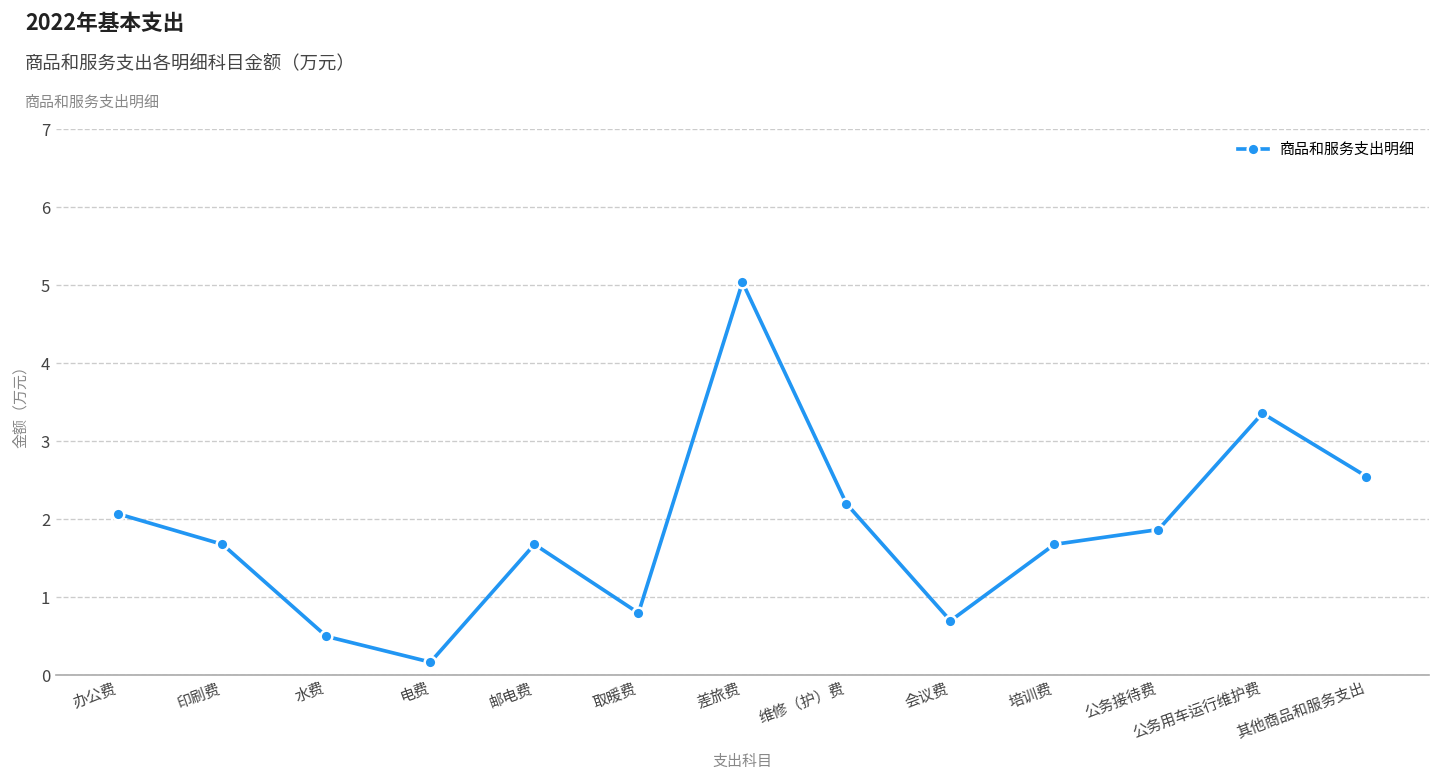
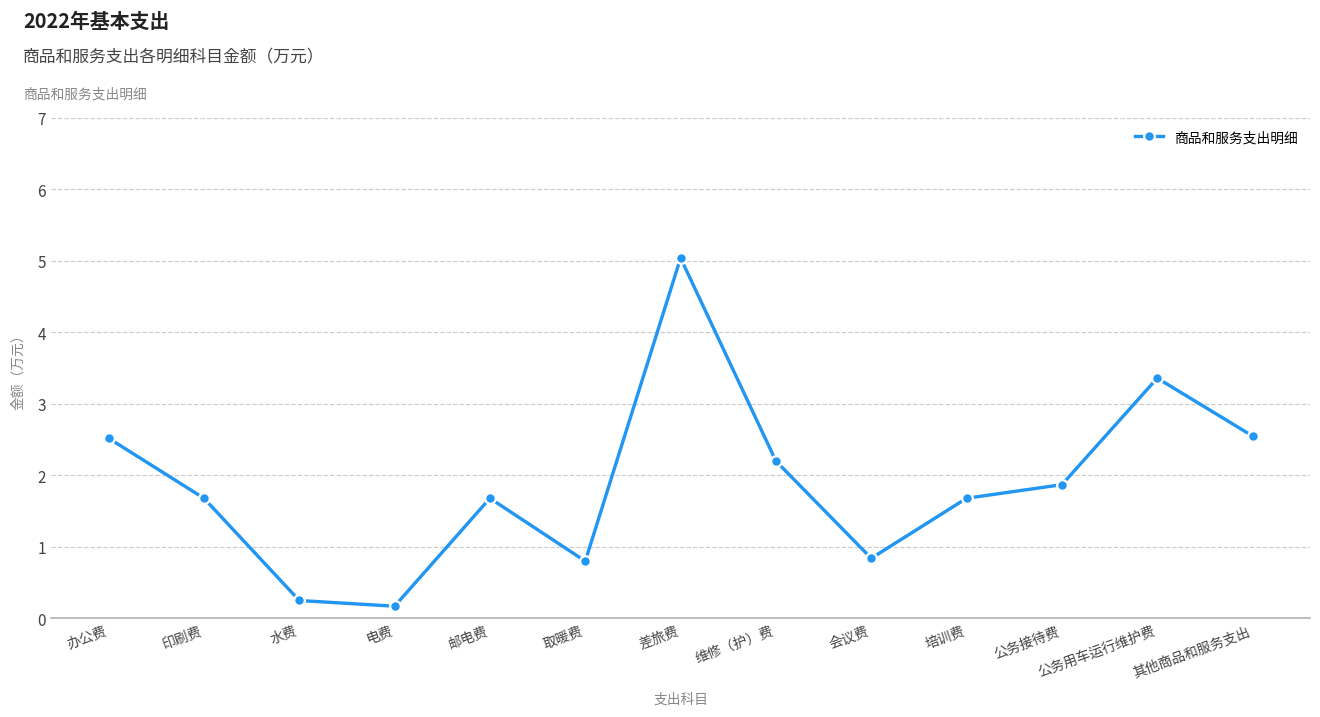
  {
-   "办公费": 2.1,
+   "办公费": 2.5,
    "印刷费": 1.7,
-   "水费": 0.5,
+   "水费": 0.3,
    "电费": 0.2,
    "邮电费": 1.7,
    "取暖费": 0.8,
    "差旅费": 5.0,
    "维修（护）费": 2.2,
-   "会议费": 0.7,
+   "会议费": 0.8,
    "培训费": 1.7,
    "公务接待费": 1.9,
    "公务用车运行维护费": 3.4,
    "其他商品和服务支出": 2.6
  }
